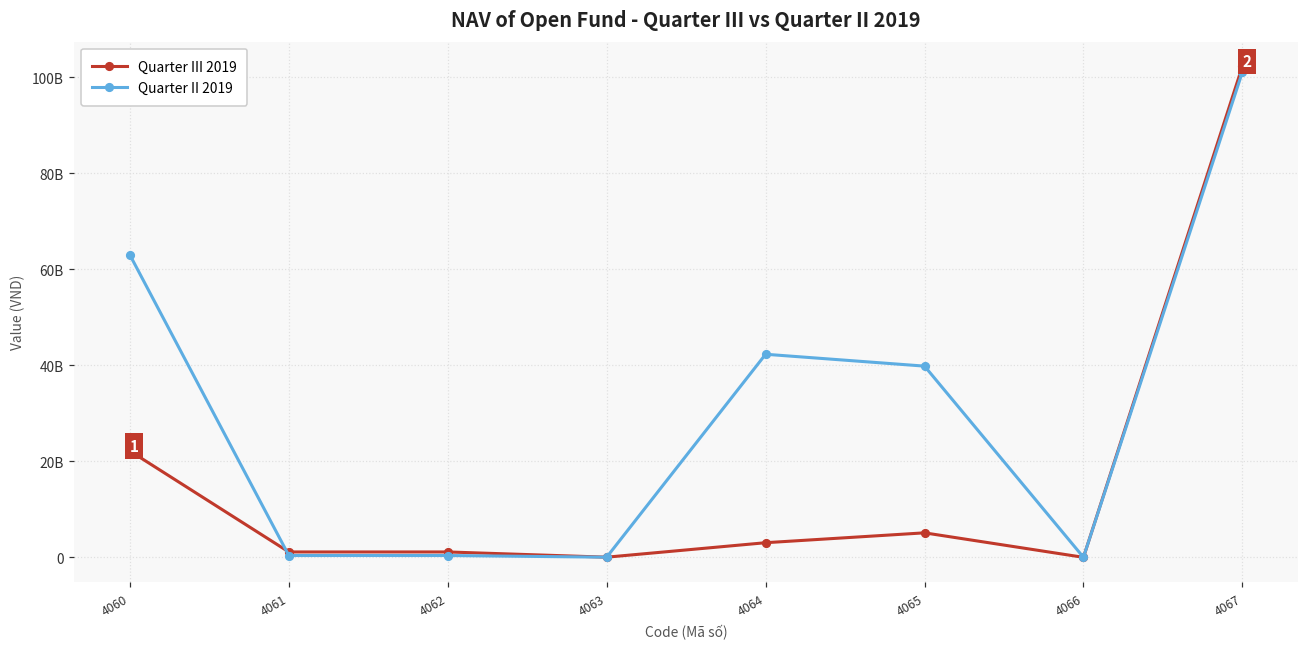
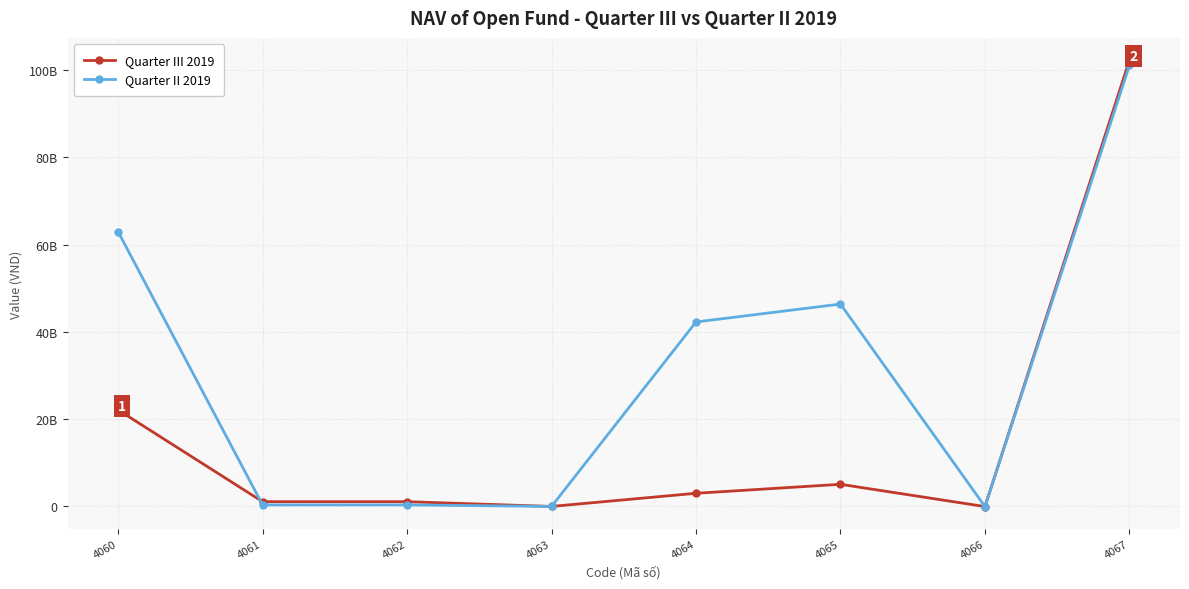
  {
    "Quarter III 2019": {
      "4061": 1000000000,
      "4062": 1000000000,
      "4064": 3000000000,
      "4065": 5000000000
    },
    "Quarter II 2019": {
      "4060": 63000000000,
      "4061": 0,
      "4062": 0,
      "4064": 42000000000,
-     "4065": 40000000000
+     "4065": 46000000000
    }
  }
